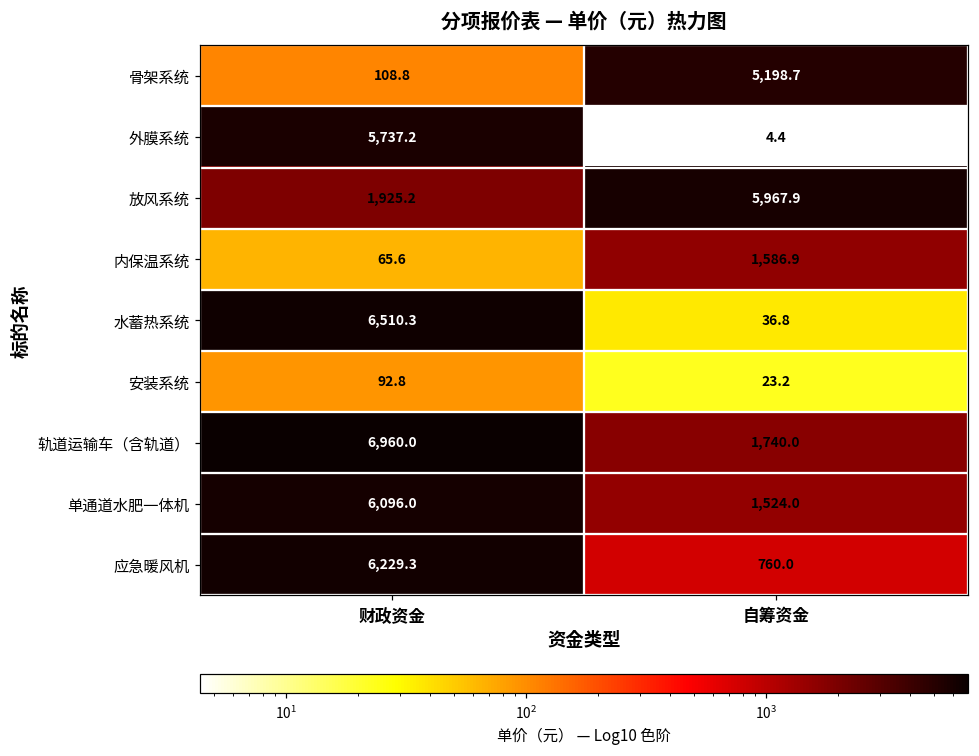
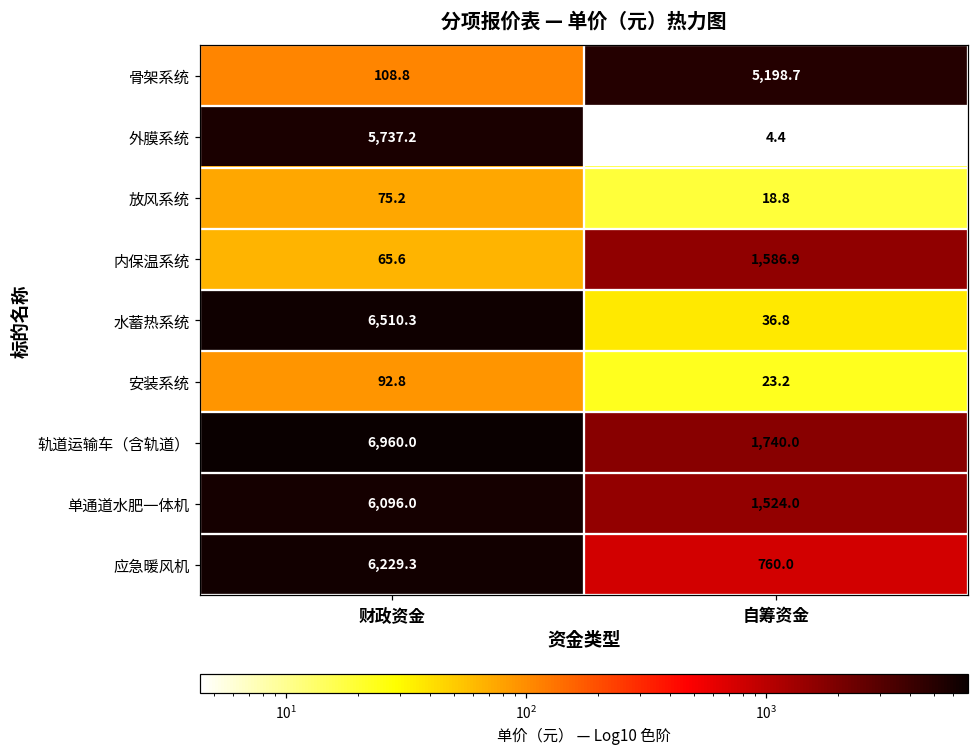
  {
    "骨架系统": {
      "财政资金": "108.8",
      "自筹资金": "5,198.7"
    },
    "外膜系统": {
      "财政资金": "5,737.2",
      "自筹资金": "4.4"
    },
    "放风系统": {
-     "财政资金": "1,925.2",
-     "自筹资金": "5,967.9"
+     "财政资金": "75.2",
+     "自筹资金": "18.8"
    },
    "内保温系统": {
      "财政资金": "65.6",
      "自筹资金": "1,586.9"
    },
    "水蓄热系统": {
      "财政资金": "6,510.3",
      "自筹资金": "36.8"
    },
    "安装系统": {
      "财政资金": "92.8",
      "自筹资金": "23.2"
    },
    "轨道运输车（含轨道）": {
      "财政资金": "6,960.0",
      "自筹资金": "1,740.0"
    },
    "单通道水肥一体机": {
      "财政资金": "6,096.0",
      "自筹资金": "1,524.0"
    },
    "应急暖风机": {
      "财政资金": "6,229.3",
      "自筹资金": "760.0"
    }
  }
